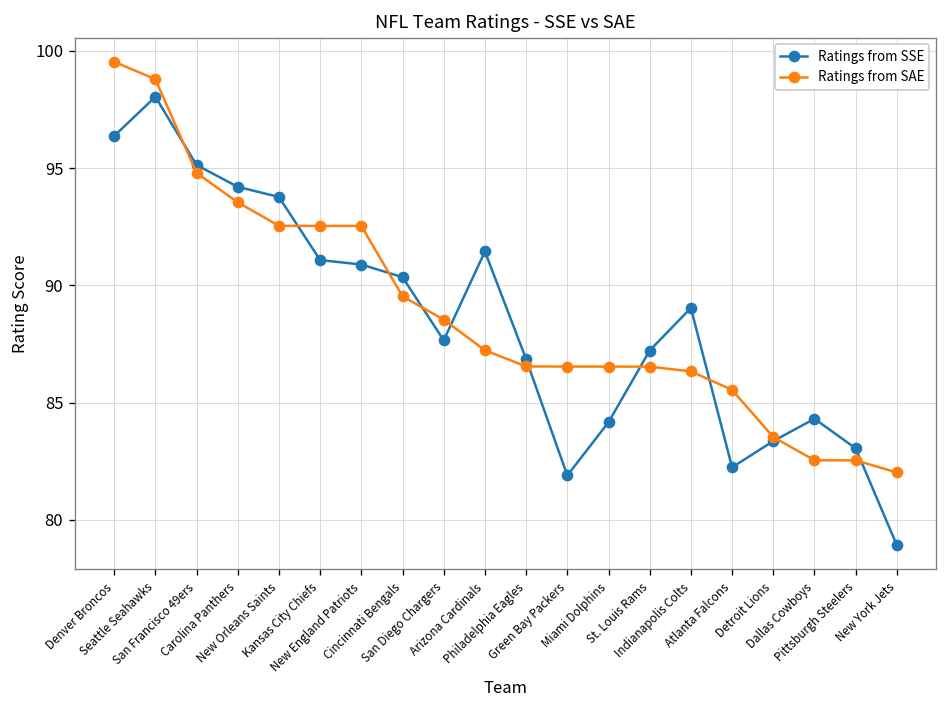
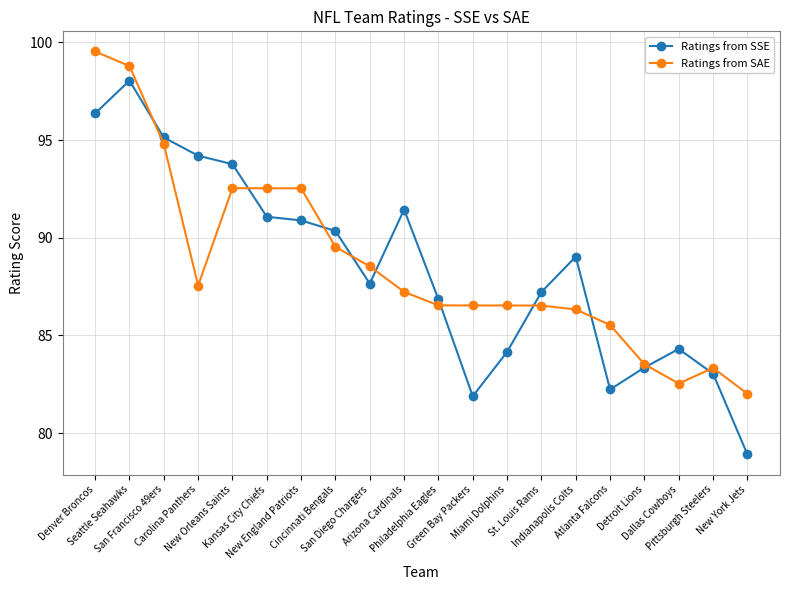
  {
    "Ratings from SSE": {
      "Denver Broncos": 96.4,
      "Seattle Seahawks": 98.0,
      "San Francisco 49ers": 95.1,
      "Carolina Panthers": 94.2,
      "New Orleans Saints": 93.8,
      "Kansas City Chiefs": 91.1,
      "New England Patriots": 90.9,
      "Cincinnati Bengals": 90.3,
      "San Diego Chargers": 87.7,
      "Arizona Cardinals": 91.4,
      "Philadelphia Eagles": 86.9,
      "Green Bay Packers": 81.9,
      "Miami Dolphins": 84.2,
      "St. Louis Rams": 87.2,
      "Indianapolis Colts": 89.0,
      "Atlanta Falcons": 82.2,
      "Detroit Lions": 83.4,
      "Dallas Cowboys": 84.3,
      "Pittsburgh Steelers": 83.0,
      "New York Jets": 78.9
    },
    "Ratings from SAE": {
      "Denver Broncos": 99.5,
      "Seattle Seahawks": 98.8,
      "San Francisco 49ers": 94.8,
-     "Carolina Panthers": 93.5,
+     "Carolina Panthers": 87.6,
      "New Orleans Saints": 92.5,
      "Kansas City Chiefs": 92.5,
      "New England Patriots": 92.5,
      "Cincinnati Bengals": 89.5,
      "San Diego Chargers": 88.5,
      "Arizona Cardinals": 87.2,
      "Philadelphia Eagles": 86.5,
      "Green Bay Packers": 86.5,
      "Miami Dolphins": 86.5,
      "St. Louis Rams": 86.5,
      "Indianapolis Colts": 86.3,
      "Atlanta Falcons": 85.5,
      "Detroit Lions": 83.5,
      "Dallas Cowboys": 82.5,
-     "Pittsburgh Steelers": 82.5,
+     "Pittsburgh Steelers": 83.3,
      "New York Jets": 82.0
    }
  }
